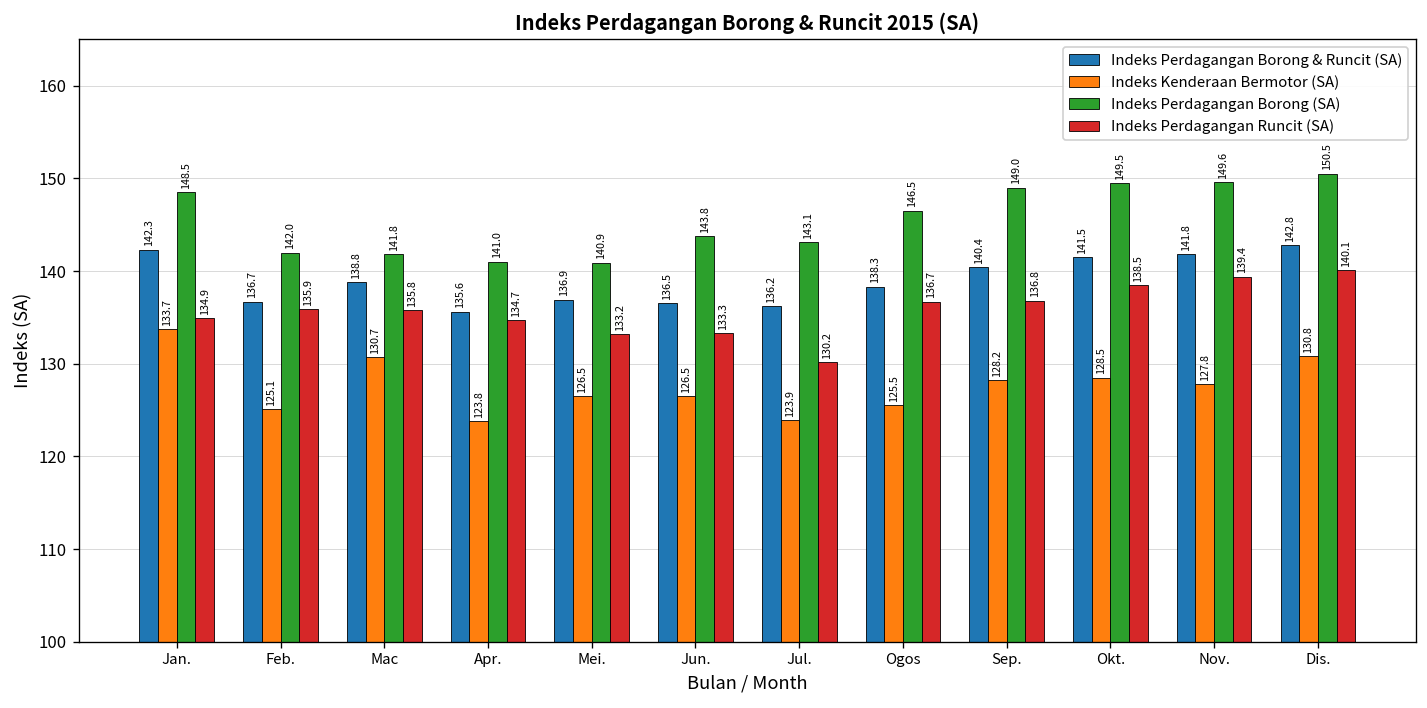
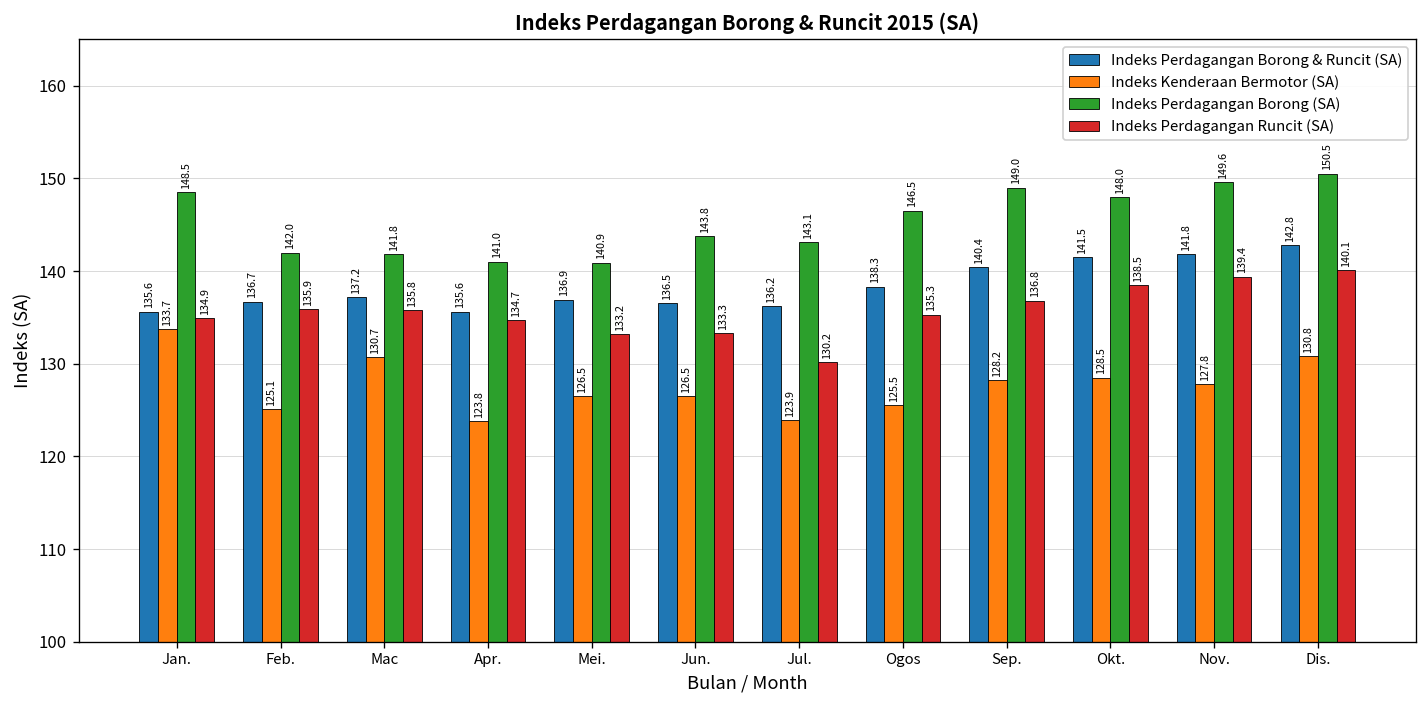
  {
    "Indeks Perdagangan Borong & Runcit (SA)": {
-     "Jan.": 142.3,
+     "Jan.": 135.6,
      "Feb.": 136.7,
-     "Mac": 138.8,
+     "Mac": 137.2,
      "Apr.": 135.6,
      "Mei.": 136.9,
      "Jun.": 136.5,
      "Jul.": 136.2,
      "Ogos": 138.3,
      "Sep.": 140.4,
      "Okt.": 141.5,
      "Nov.": 141.8,
      "Dis.": 142.8
    },
    "Indeks Kenderaan Bermotor (SA)": {
      "Jan.": 133.7,
      "Feb.": 125.1,
      "Mac": 130.7,
      "Apr.": 123.8,
      "Mei.": 126.5,
      "Jun.": 126.5,
      "Jul.": 123.9,
      "Ogos": 125.5,
      "Sep.": 128.2,
      "Okt.": 128.5,
      "Nov.": 127.8,
      "Dis.": 130.8
    },
    "Indeks Perdagangan Borong (SA)": {
      "Jan.": 148.5,
      "Feb.": 142.0,
      "Mac": 141.8,
      "Apr.": 141.0,
      "Mei.": 140.9,
      "Jun.": 143.8,
      "Jul.": 143.1,
      "Ogos": 146.5,
      "Sep.": 149.0,
-     "Okt.": 149.5,
+     "Okt.": 148.0,
      "Nov.": 149.6
    },
    "Indeks Perdagangan Runcit (SA)": {
      "Jan.": 134.9,
      "Feb.": 135.9,
      "Mac": 135.8,
      "Apr.": 134.7,
      "Mei.": 133.2,
      "Jun.": 133.3,
      "Jul.": 130.2,
-     "Ogos": 136.7,
+     "Ogos": 135.3,
      "Sep.": 136.8,
      "Okt.": 138.5,
      "Nov.": 139.4,
      "Dis.": 140.1
    }
  }
